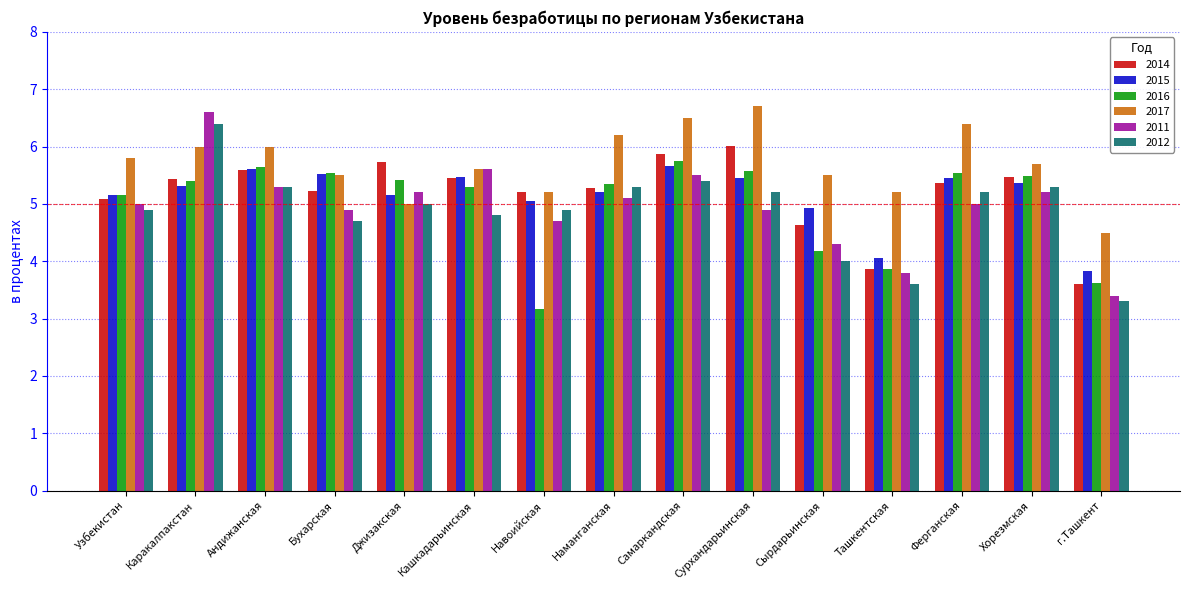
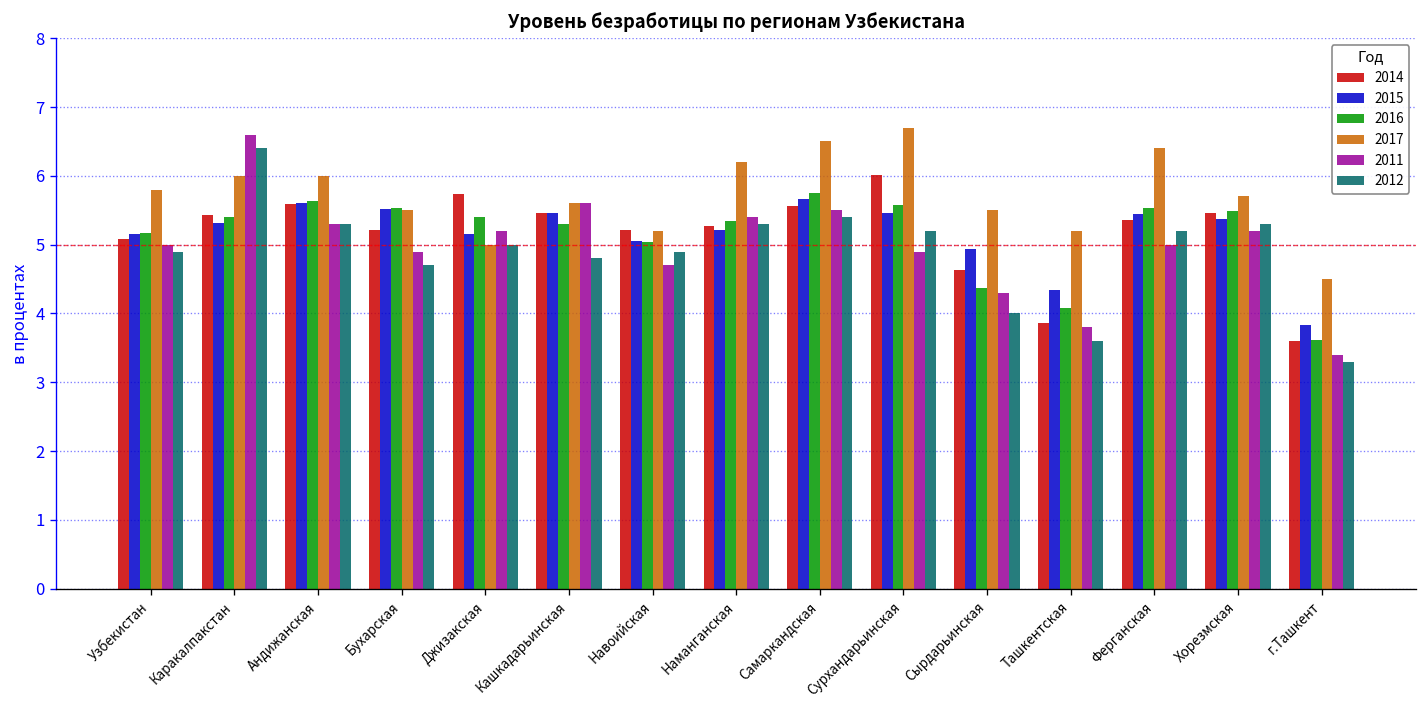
  {
    "2014": {
      "Узбекистан": 5.1,
      "Каракалпакстан": 5.4,
      "Андижанская": 5.6,
      "Бухарская": 5.2,
      "Джизакская": 5.7,
      "Кашкадарьинская": 5.5,
      "Навоийская": 5.2,
      "Наманганская": 5.3,
-     "Самаркандская": 5.9,
+     "Самаркандская": 5.6,
      "Сурхандарьинская": 6.0,
      "Сырдарьинская": 4.6,
      "Ташкентская": 3.9,
      "Ферганская": 5.4,
      "Хорезмская": 5.5,
      "г.Ташкент": 3.6
    },
    "2015": {
      "Узбекистан": 5.2,
      "Каракалпакстан": 5.3,
      "Андижанская": 5.6,
      "Бухарская": 5.5,
      "Джизакская": 5.2,
      "Кашкадарьинская": 5.5,
      "Навоийская": 5.1,
      "Наманганская": 5.2,
      "Самаркандская": 5.7,
      "Сурхандарьинская": 5.5,
      "Сырдарьинская": 4.9,
-     "Ташкентская": 4.1,
+     "Ташкентская": 4.3,
      "Ферганская": 5.4,
      "Хорезмская": 5.4,
      "г.Ташкент": 3.8
    },
    "2016": {
      "Узбекистан": 5.2,
      "Каракалпакстан": 5.4,
      "Андижанская": 5.6,
      "Бухарская": 5.5,
      "Джизакская": 5.4,
      "Кашкадарьинская": 5.3,
-     "Навоийская": 3.2,
+     "Навоийская": 5.0,
      "Наманганская": 5.3,
      "Самаркандская": 5.8,
      "Сурхандарьинская": 5.6,
-     "Сырдарьинская": 4.2,
-     "Ташкентская": 3.9,
+     "Сырдарьинская": 4.4,
+     "Ташкентская": 4.1,
      "Ферганская": 5.5,
      "Хорезмская": 5.5,
      "г.Ташкент": 3.6
    },
    "2017": {
      "Узбекистан": 5.8,
      "Каракалпакстан": 6.0,
      "Андижанская": 6.0,
      "Бухарская": 5.5,
      "Джизакская": 5.0,
      "Кашкадарьинская": 5.6,
      "Навоийская": 5.2,
      "Наманганская": 6.2,
      "Самаркандская": 6.5,
      "Сурхандарьинская": 6.7,
      "Сырдарьинская": 5.5,
      "Ташкентская": 5.2,
      "Ферганская": 6.4,
      "Хорезмская": 5.7,
      "г.Ташкент": 4.5
    },
    "2011": {
      "Узбекистан": 5.0,
      "Каракалпакстан": 6.6,
      "Андижанская": 5.3,
      "Бухарская": 4.9,
      "Джизакская": 5.2,
      "Кашкадарьинская": 5.6,
      "Навоийская": 4.7,
-     "Наманганская": 5.1,
+     "Наманганская": 5.4,
      "Самаркандская": 5.5,
      "Сурхандарьинская": 4.9,
      "Сырдарьинская": 4.3,
      "Ташкентская": 3.8,
      "Ферганская": 5.0,
      "Хорезмская": 5.2,
      "г.Ташкент": 3.4
    },
    "2012": {
      "Узбекистан": 4.9,
      "Каракалпакстан": 6.4,
      "Андижанская": 5.3,
      "Бухарская": 4.7,
      "Джизакская": 5.0,
      "Кашкадарьинская": 4.8,
      "Навоийская": 4.9,
      "Наманганская": 5.3,
      "Самаркандская": 5.4,
      "Сурхандарьинская": 5.2,
      "Сырдарьинская": 4.0,
      "Ташкентская": 3.6,
      "Ферганская": 5.2,
      "Хорезмская": 5.3,
      "г.Ташкент": 3.3
    }
  }
